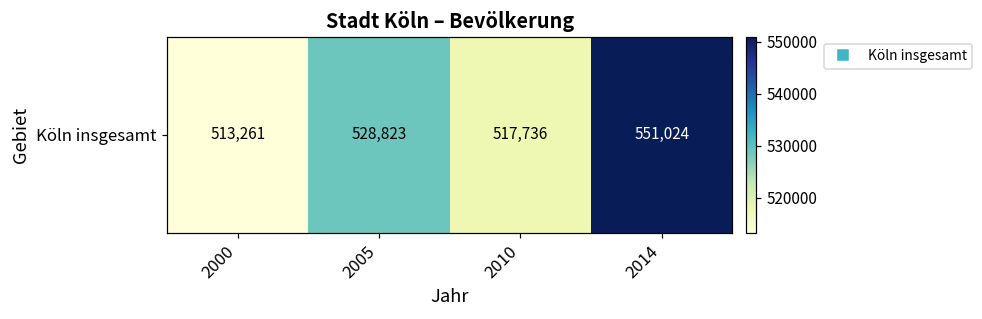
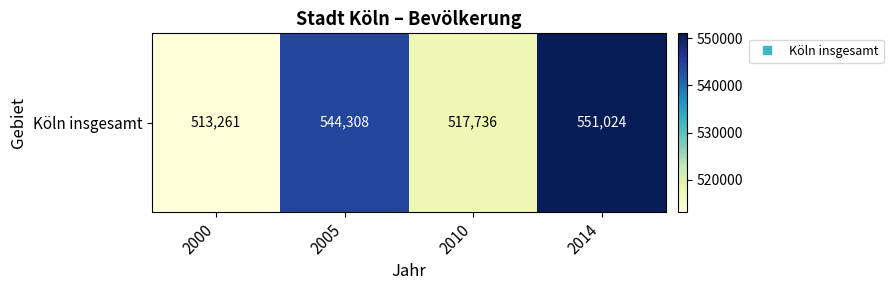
  {
    "Köln insgesamt": {
      "2000": "513,261",
-     "2005": "528,823",
+     "2005": "544,308",
      "2010": "517,736",
      "2014": "551,024"
    }
  }
